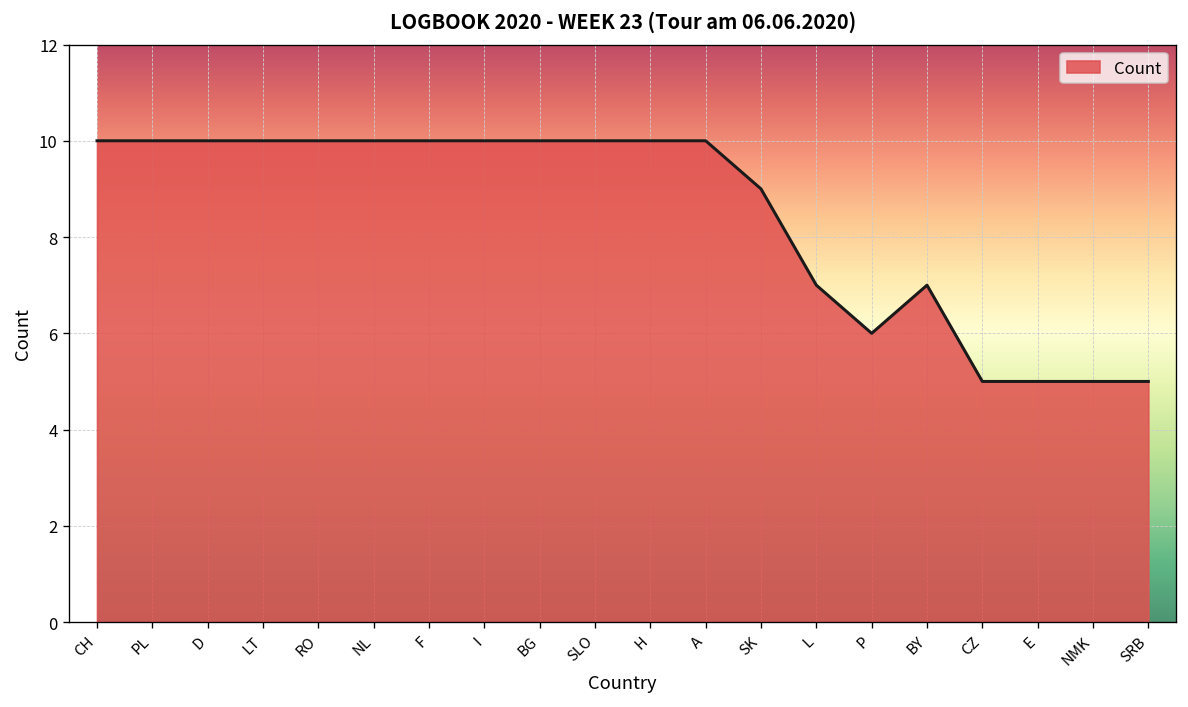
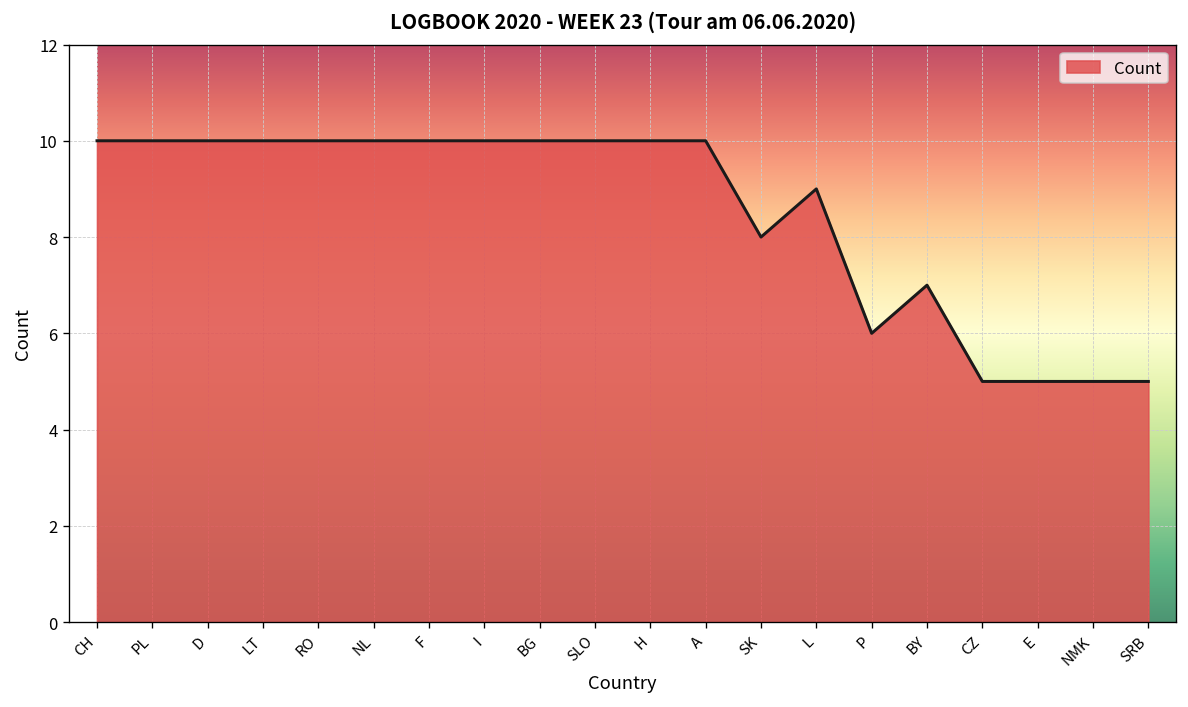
  {
    "CH": 10,
    "PL": 10,
    "D": 10,
    "LT": 10,
    "RO": 10,
    "NL": 10,
    "F": 10,
    "I": 10,
    "BG": 10,
    "SLO": 10,
    "H": 10,
    "A": 10,
-   "SK": 9,
-   "L": 7,
+   "SK": 8,
+   "L": 9,
    "P": 6,
    "BY": 7,
    "CZ": 5,
    "E": 5,
    "NMK": 5,
    "SRB": 5
  }
